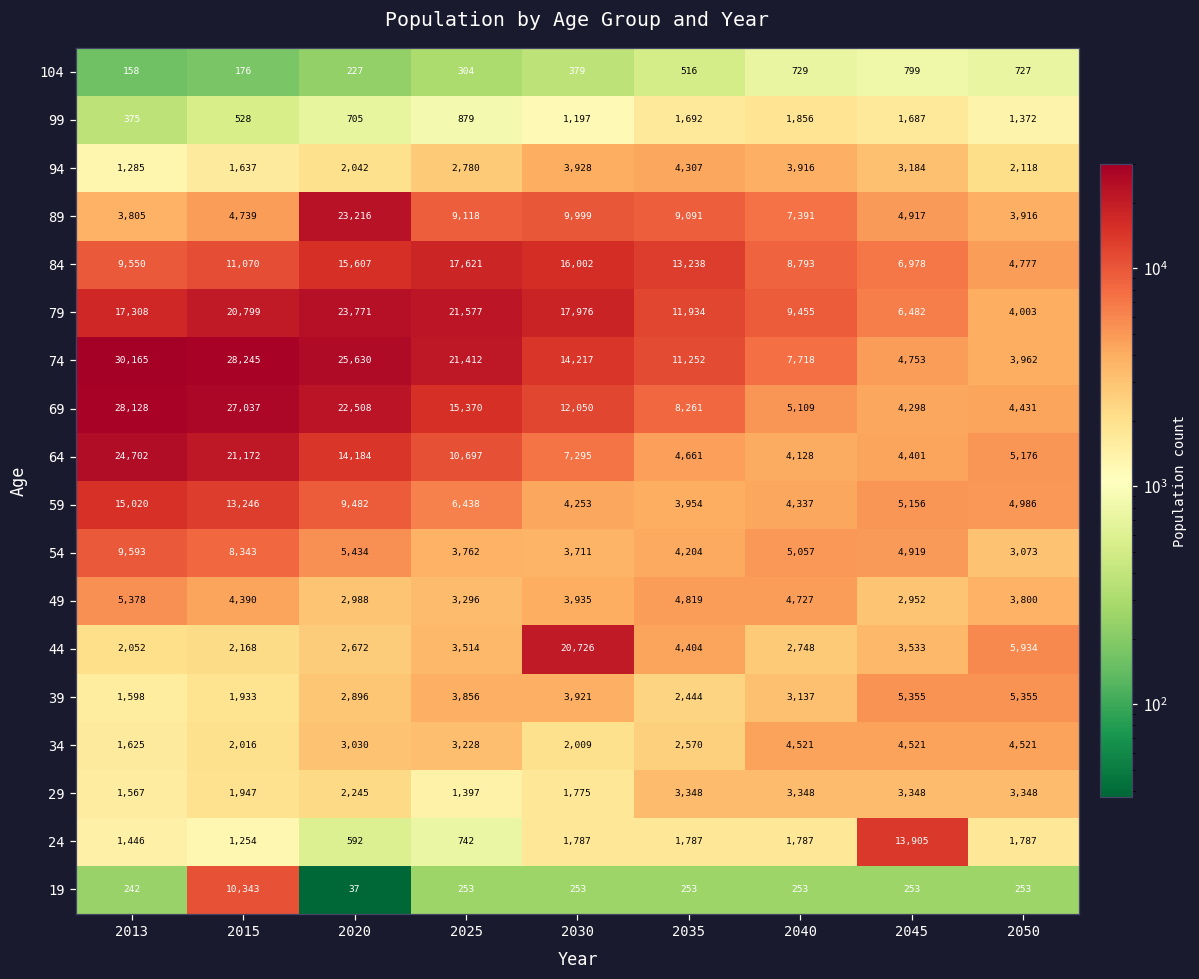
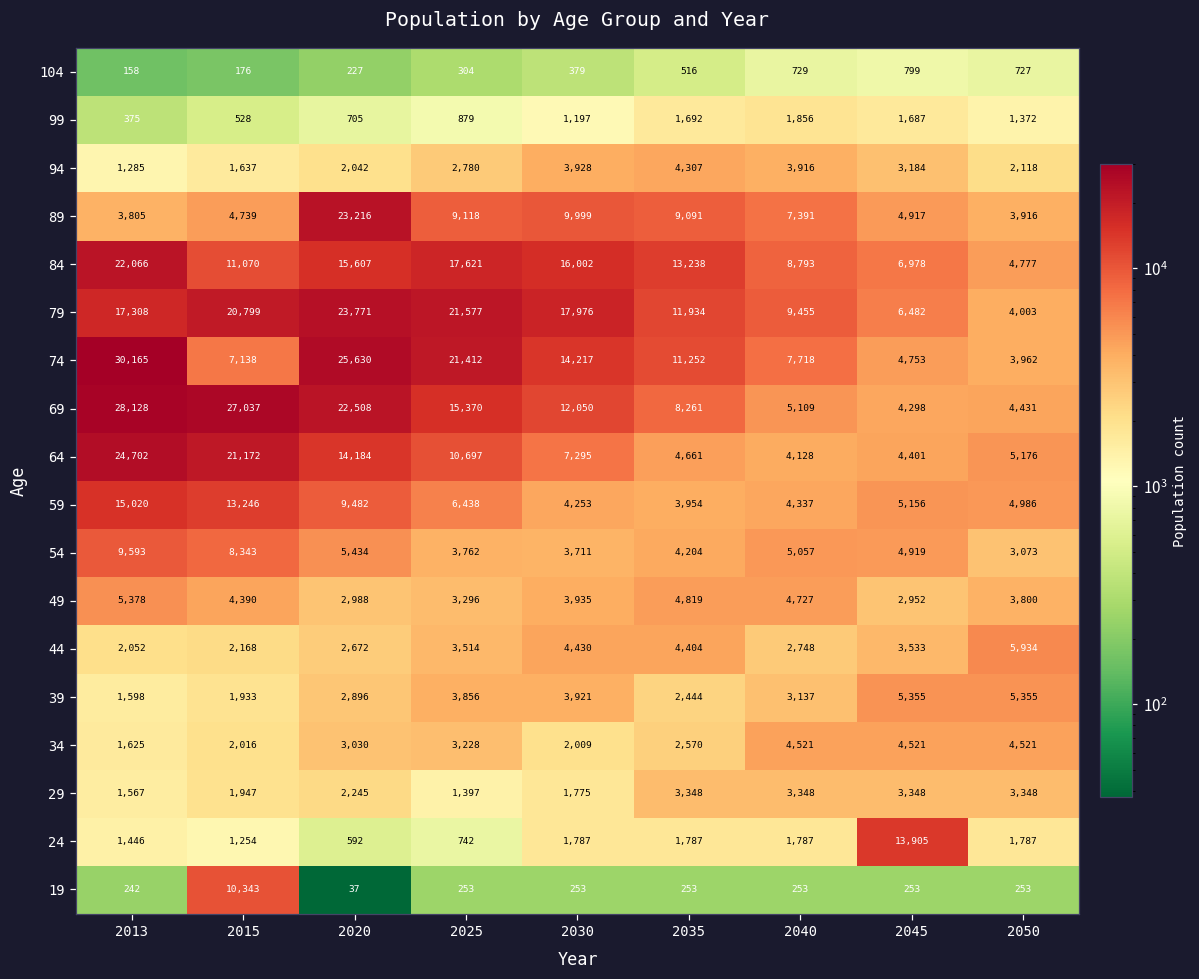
  {
    "104": {
      "2013": "158",
      "2015": "176",
      "2020": "227",
      "2025": "304",
      "2030": "379",
      "2035": "516",
      "2040": "729",
      "2045": "799",
      "2050": "727"
    },
    "99": {
      "2013": "375",
      "2015": "528",
      "2020": "705",
      "2025": "879",
      "2030": "1,197",
      "2035": "1,692",
      "2040": "1,856",
      "2045": "1,687",
      "2050": "1,372"
    },
    "94": {
      "2013": "1,285",
      "2015": "1,637",
      "2020": "2,042",
      "2025": "2,780",
      "2030": "3,928",
      "2035": "4,307",
      "2040": "3,916",
      "2045": "3,184",
      "2050": "2,118"
    },
    "89": {
      "2013": "3,805",
      "2015": "4,739",
      "2020": "23,216",
      "2025": "9,118",
      "2030": "9,999",
      "2035": "9,091",
      "2040": "7,391",
      "2045": "4,917",
      "2050": "3,916"
    },
    "84": {
-     "2013": "9,550",
+     "2013": "22,066",
      "2015": "11,070",
      "2020": "15,607",
      "2025": "17,621",
      "2030": "16,002",
      "2035": "13,238",
      "2040": "8,793",
      "2045": "6,978",
      "2050": "4,777"
    },
    "79": {
      "2013": "17,308",
      "2015": "20,799",
      "2020": "23,771",
      "2025": "21,577",
      "2030": "17,976",
      "2035": "11,934",
      "2040": "9,455",
      "2045": "6,482",
      "2050": "4,003"
    },
    "74": {
      "2013": "30,165",
-     "2015": "28,245",
+     "2015": "7,138",
      "2020": "25,630",
      "2025": "21,412",
      "2030": "14,217",
      "2035": "11,252",
      "2040": "7,718",
      "2045": "4,753",
      "2050": "3,962"
    },
    "69": {
      "2013": "28,128",
      "2015": "27,037",
      "2020": "22,508",
      "2025": "15,370",
      "2030": "12,050",
      "2035": "8,261",
      "2040": "5,109",
      "2045": "4,298",
      "2050": "4,431"
    },
    "64": {
      "2013": "24,702",
      "2015": "21,172",
      "2020": "14,184",
      "2025": "10,697",
      "2030": "7,295",
      "2035": "4,661",
      "2040": "4,128",
      "2045": "4,401",
      "2050": "5,176"
    },
    "59": {
      "2013": "15,020",
      "2015": "13,246",
      "2020": "9,482",
      "2025": "6,438",
      "2030": "4,253",
      "2035": "3,954",
      "2040": "4,337",
      "2045": "5,156",
      "2050": "4,986"
    },
    "54": {
      "2013": "9,593",
      "2015": "8,343",
      "2020": "5,434",
      "2025": "3,762",
      "2030": "3,711",
      "2035": "4,204",
      "2040": "5,057",
      "2045": "4,919",
      "2050": "3,073"
    },
    "49": {
      "2013": "5,378",
      "2015": "4,390",
      "2020": "2,988",
      "2025": "3,296",
      "2030": "3,935",
      "2035": "4,819",
      "2040": "4,727",
      "2045": "2,952",
      "2050": "3,800"
    },
    "44": {
      "2013": "2,052",
      "2015": "2,168",
      "2020": "2,672",
      "2025": "3,514",
-     "2030": "20,726",
+     "2030": "4,430",
      "2035": "4,404",
      "2040": "2,748",
      "2045": "3,533",
      "2050": "5,934"
    },
    "39": {
      "2013": "1,598",
      "2015": "1,933",
      "2020": "2,896",
      "2025": "3,856",
      "2030": "3,921",
      "2035": "2,444",
      "2040": "3,137",
      "2045": "5,355",
      "2050": "5,355"
    },
    "34": {
      "2013": "1,625",
      "2015": "2,016",
      "2020": "3,030",
      "2025": "3,228",
      "2030": "2,009",
      "2035": "2,570",
      "2040": "4,521",
      "2045": "4,521",
      "2050": "4,521"
    },
    "29": {
      "2013": "1,567",
      "2015": "1,947",
      "2020": "2,245",
      "2025": "1,397",
      "2030": "1,775",
      "2035": "3,348",
      "2040": "3,348",
      "2045": "3,348",
      "2050": "3,348"
    },
    "24": {
      "2013": "1,446",
      "2015": "1,254",
      "2020": "592",
      "2025": "742",
      "2030": "1,787",
      "2035": "1,787",
      "2040": "1,787",
      "2045": "13,905",
      "2050": "1,787"
    },
    "19": {
      "2013": "242",
      "2015": "10,343",
      "2020": "37",
      "2025": "253",
      "2030": "253",
      "2035": "253",
      "2040": "253",
      "2045": "253",
      "2050": "253"
    }
  }
